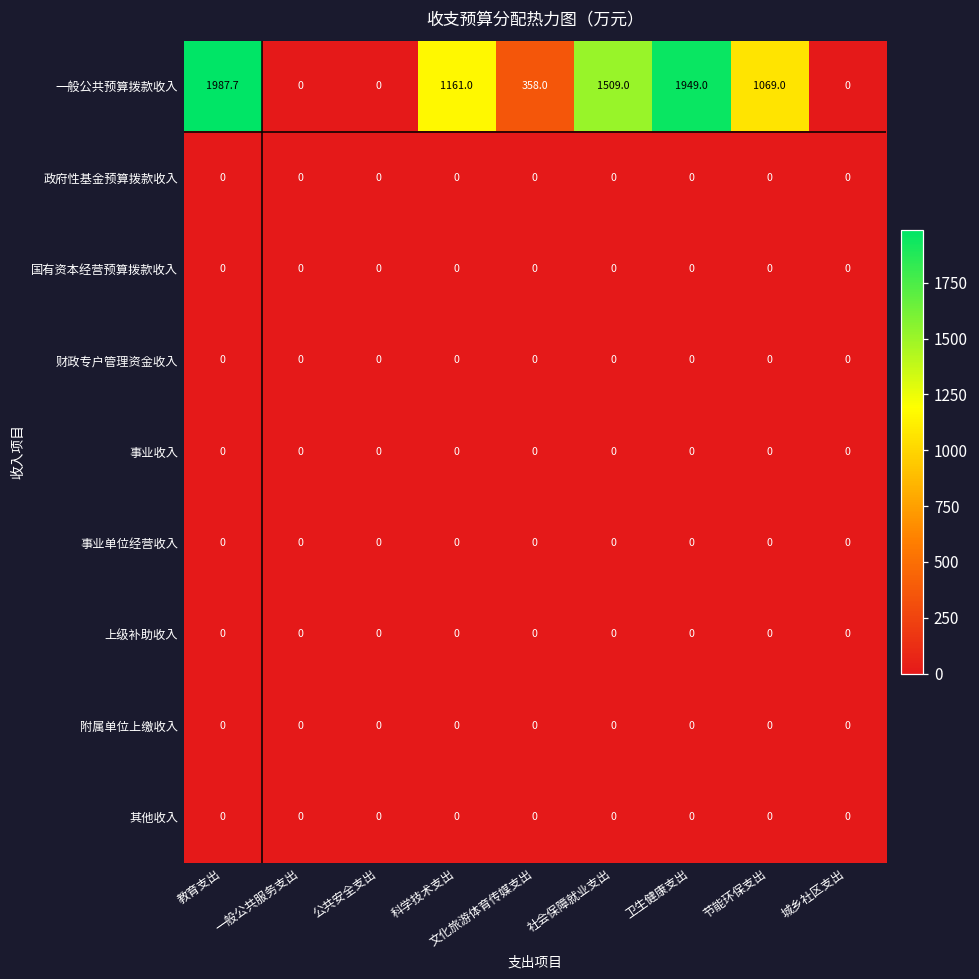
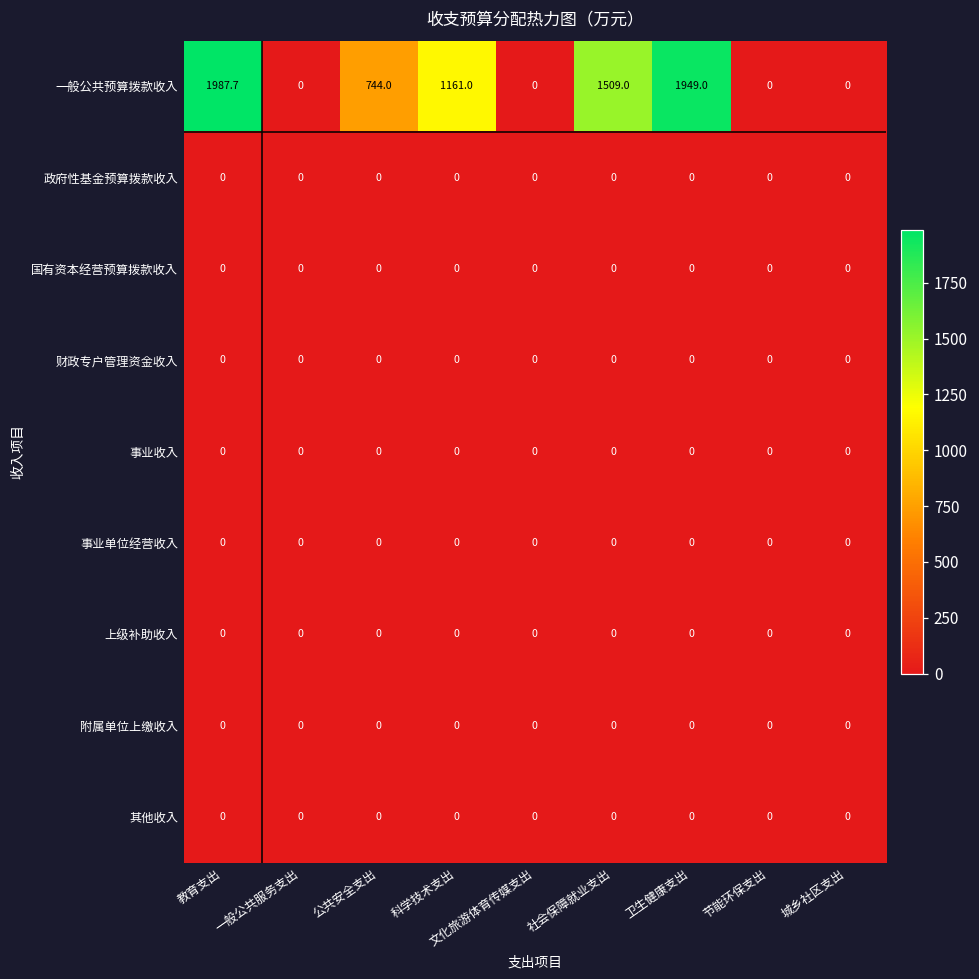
  {
    "一般公共预算拨款收入": {
      "教育支出": 1987.7,
      "一般公共服务支出": 0,
-     "公共安全支出": 0,
+     "公共安全支出": 744.0,
      "科学技术支出": 1161.0,
-     "文化旅游体育传媒支出": 358.0,
+     "文化旅游体育传媒支出": 0,
      "社会保障就业支出": 1509.0,
      "卫生健康支出": 1949.0,
-     "节能环保支出": 1069.0,
+     "节能环保支出": 0,
      "城乡社区支出": 0
    },
    "政府性基金预算拨款收入": {
      "教育支出": 0,
      "一般公共服务支出": 0,
      "公共安全支出": 0,
      "科学技术支出": 0,
      "文化旅游体育传媒支出": 0,
      "社会保障就业支出": 0,
      "卫生健康支出": 0,
      "节能环保支出": 0,
      "城乡社区支出": 0
    },
    "国有资本经营预算拨款收入": {
      "教育支出": 0,
      "一般公共服务支出": 0,
      "公共安全支出": 0,
      "科学技术支出": 0,
      "文化旅游体育传媒支出": 0,
      "社会保障就业支出": 0,
      "卫生健康支出": 0,
      "节能环保支出": 0,
      "城乡社区支出": 0
    },
    "财政专户管理资金收入": {
      "教育支出": 0,
      "一般公共服务支出": 0,
      "公共安全支出": 0,
      "科学技术支出": 0,
      "文化旅游体育传媒支出": 0,
      "社会保障就业支出": 0,
      "卫生健康支出": 0,
      "节能环保支出": 0,
      "城乡社区支出": 0
    },
    "事业收入": {
      "教育支出": 0,
      "一般公共服务支出": 0,
      "公共安全支出": 0,
      "科学技术支出": 0,
      "文化旅游体育传媒支出": 0,
      "社会保障就业支出": 0,
      "卫生健康支出": 0,
      "节能环保支出": 0,
      "城乡社区支出": 0
    },
    "事业单位经营收入": {
      "教育支出": 0,
      "一般公共服务支出": 0,
      "公共安全支出": 0,
      "科学技术支出": 0,
      "文化旅游体育传媒支出": 0,
      "社会保障就业支出": 0,
      "卫生健康支出": 0,
      "节能环保支出": 0,
      "城乡社区支出": 0
    },
    "上级补助收入": {
      "教育支出": 0,
      "一般公共服务支出": 0,
      "公共安全支出": 0,
      "科学技术支出": 0,
      "文化旅游体育传媒支出": 0,
      "社会保障就业支出": 0,
      "卫生健康支出": 0,
      "节能环保支出": 0,
      "城乡社区支出": 0
    },
    "附属单位上缴收入": {
      "教育支出": 0,
      "一般公共服务支出": 0,
      "公共安全支出": 0,
      "科学技术支出": 0,
      "文化旅游体育传媒支出": 0,
      "社会保障就业支出": 0,
      "卫生健康支出": 0,
      "节能环保支出": 0,
      "城乡社区支出": 0
    },
    "其他收入": {
      "教育支出": 0,
      "一般公共服务支出": 0,
      "公共安全支出": 0,
      "科学技术支出": 0,
      "文化旅游体育传媒支出": 0,
      "社会保障就业支出": 0,
      "卫生健康支出": 0,
      "节能环保支出": 0,
      "城乡社区支出": 0
    }
  }
